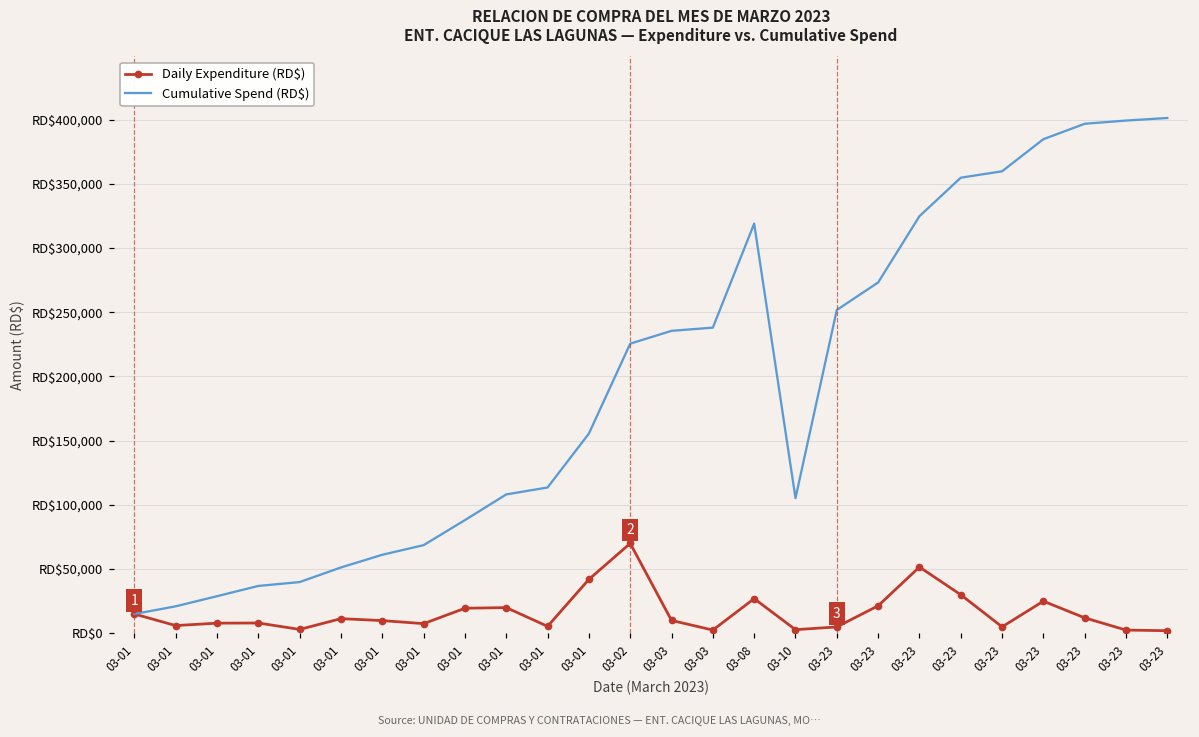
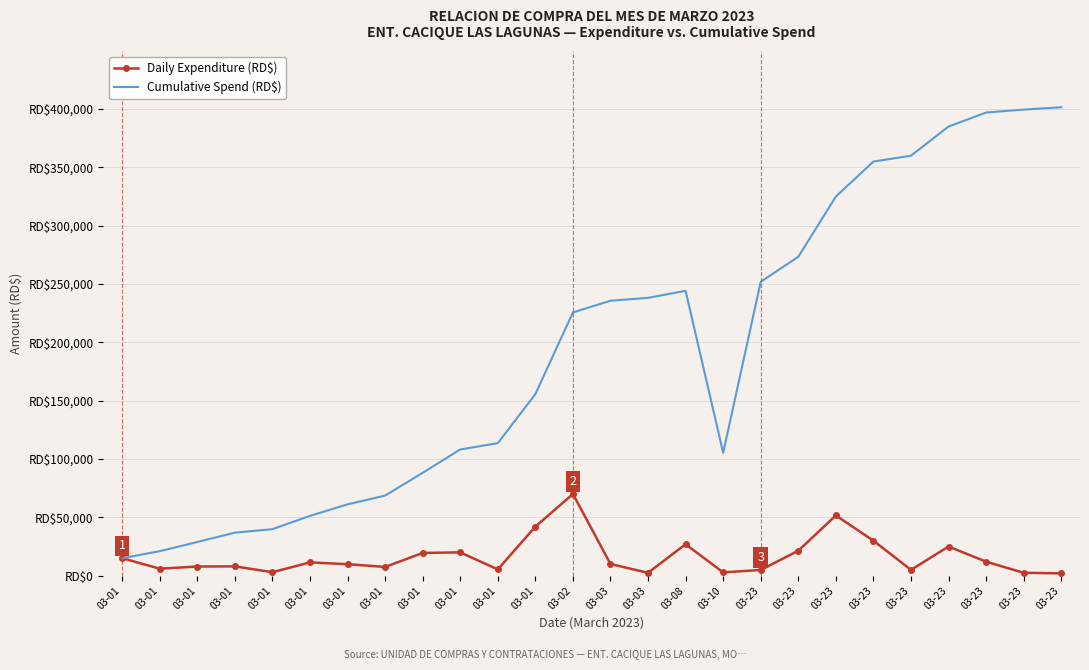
  {
    "Daily Expenditure (RD$)": {
      "03-08": "RD$27,000",
      "03-10": "RD$3,000"
    },
    "Cumulative Spend (RD$)": {
      "03-02": "RD$226,000",
-     "03-08": "RD$319,000",
+     "03-08": "RD$244,000",
      "03-10": "RD$105,000"
    }
  }
